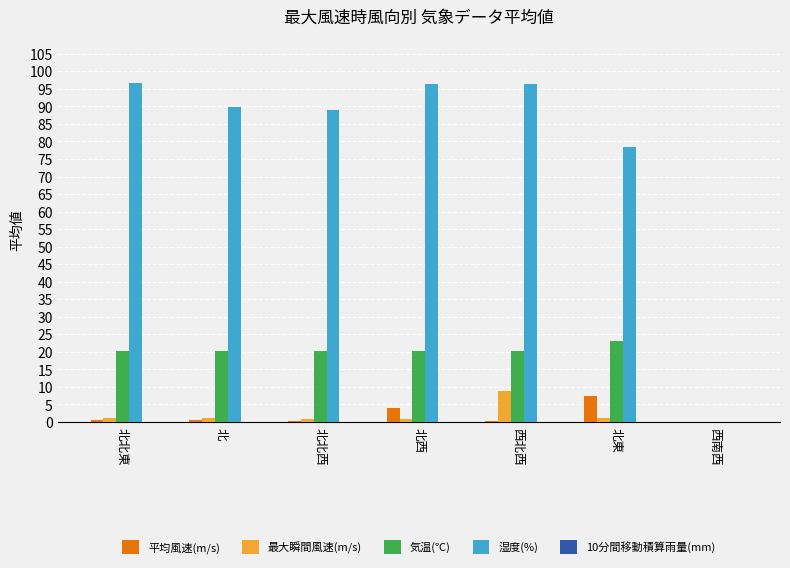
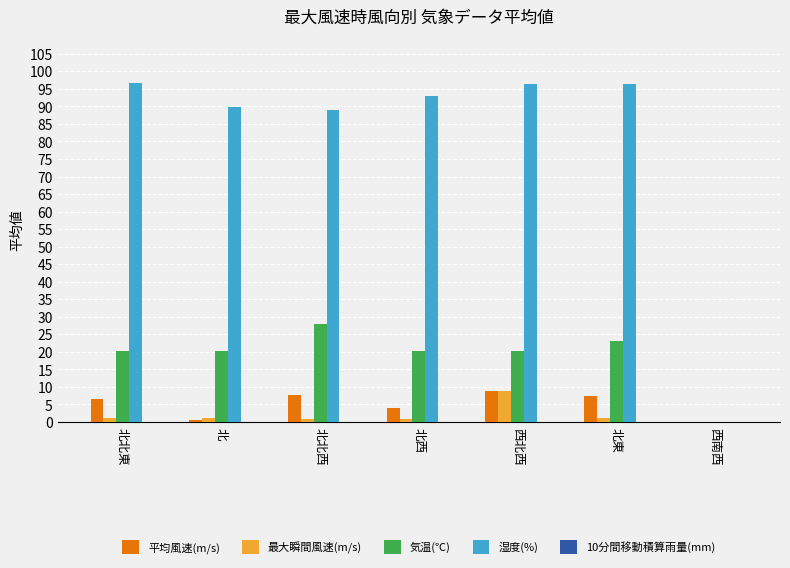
  {
    "平均風速(m/s)": {
-     "北北東": 1,
-     "北北西": 0,
+     "北北東": 7,
+     "北北西": 8,
      "北西": 4,
-     "西北西": 0,
+     "西北西": 9,
      "北東": 7,
      "西南西": 0
    },
    "最大瞬間風速(m/s)": {
      "北北東": 1,
      "北": 1,
      "北北西": 1,
      "北西": 1,
      "西北西": 9,
      "北東": 1,
      "西南西": 0
    },
    "気温(℃)": {
      "北北東": 20,
      "北": 20,
-     "北北西": 20,
+     "北北西": 28,
      "北西": 20,
      "西北西": 20,
      "北東": 23,
      "西南西": 0
    },
    "湿度(%)": {
      "北北東": 97,
      "北": 90,
      "北北西": 89,
-     "北西": 96,
+     "北西": 93,
      "西北西": 96,
-     "北東": 78,
+     "北東": 96,
      "西南西": 0
    },
    "10分間移動積算雨量(mm)": {
      "北北東": 0,
      "北": 0,
      "北北西": 0,
      "北西": 0,
      "西北西": 0,
      "北東": 0,
      "西南西": 0
    }
  }
